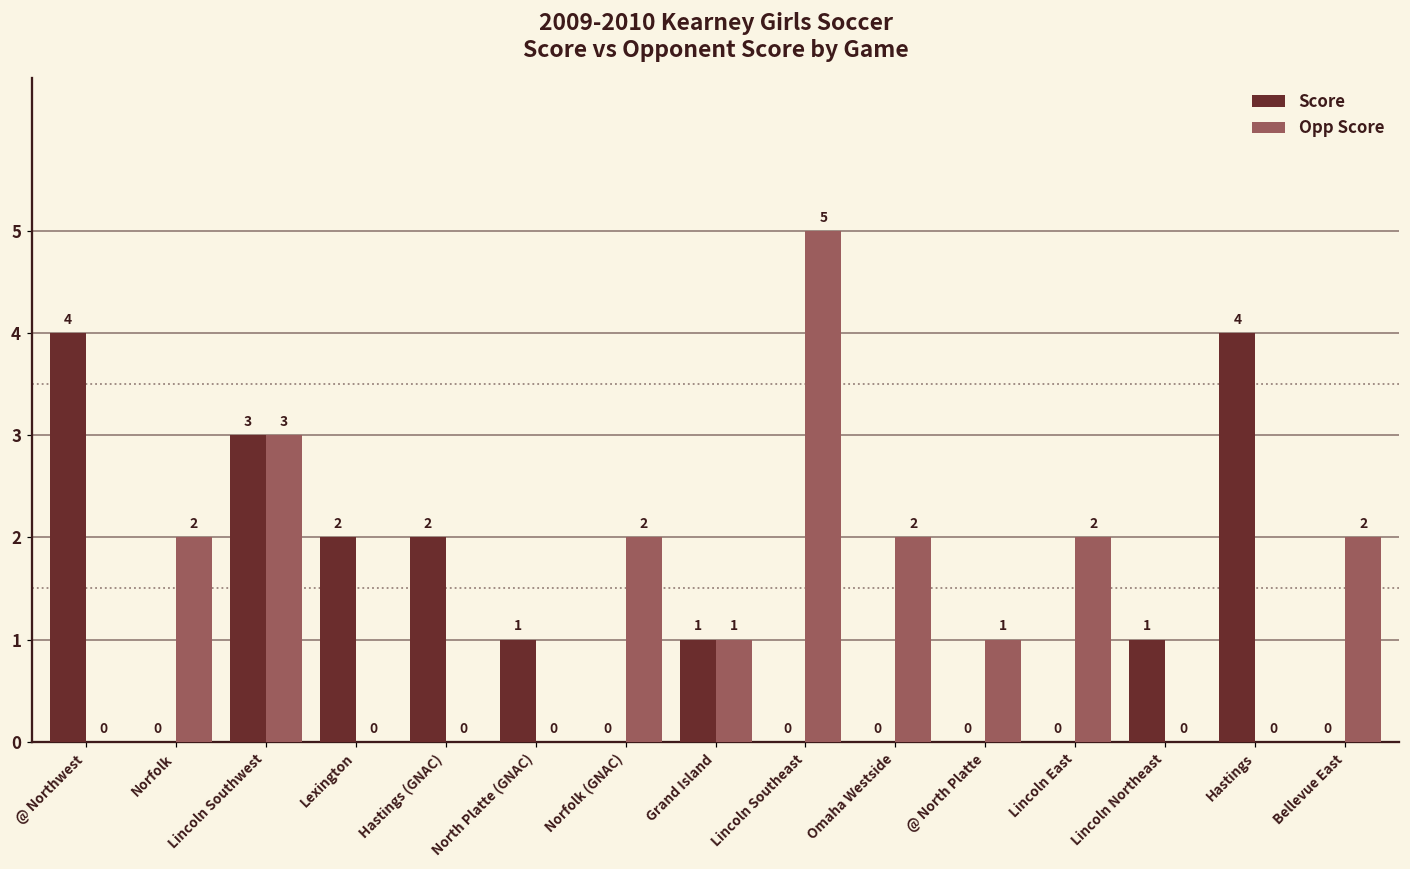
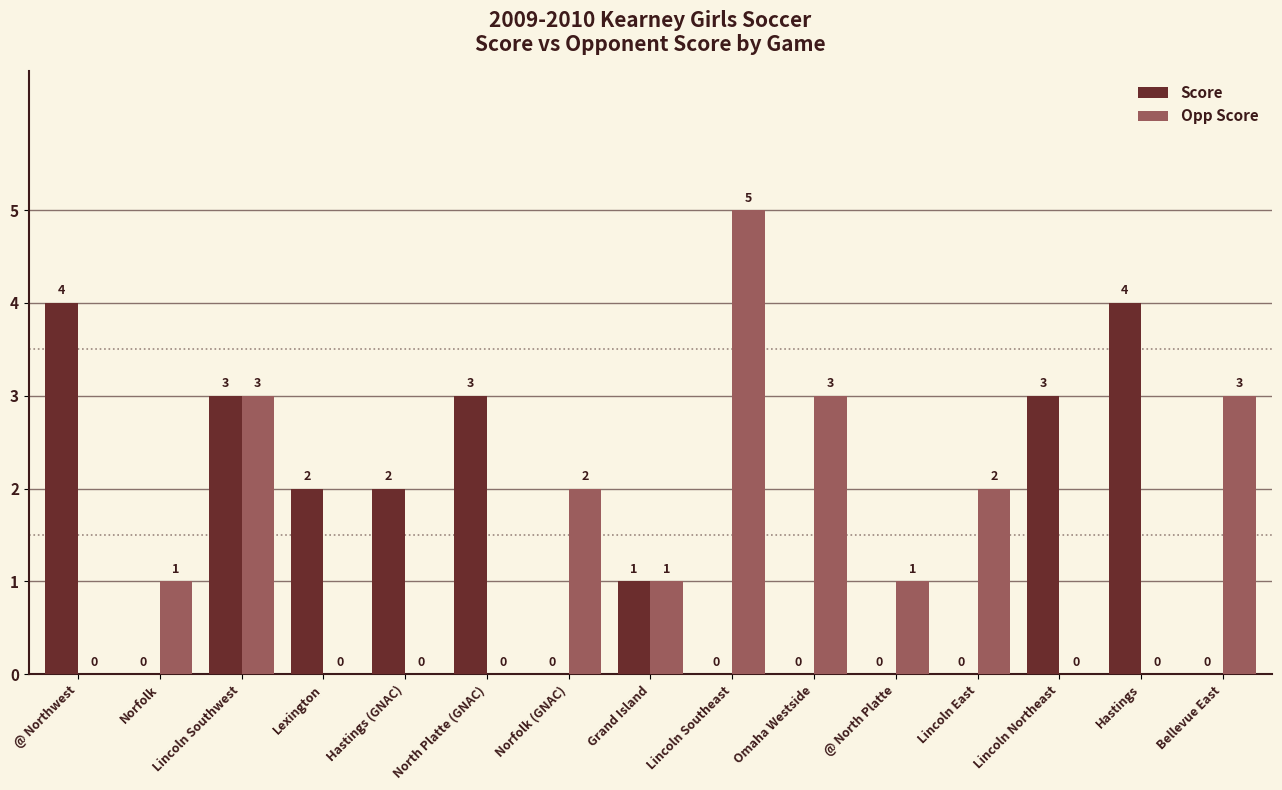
  {
    "Score": {
      "@ Northwest": 4,
      "Norfolk": 0,
      "Lincoln Southwest": 3,
      "Lexington": 2,
      "Hastings (GNAC)": 2,
-     "North Platte (GNAC)": 1,
+     "North Platte (GNAC)": 3,
      "Norfolk (GNAC)": 0,
      "Grand Island": 1,
      "Lincoln Southeast": 0,
      "Omaha Westside": 0,
      "@ North Platte": 0,
      "Lincoln East": 0,
-     "Lincoln Northeast": 1,
+     "Lincoln Northeast": 3,
      "Hastings": 4,
      "Bellevue East": 0
    },
    "Opp Score": {
      "@ Northwest": 0,
-     "Norfolk": 2,
+     "Norfolk": 1,
      "Lincoln Southwest": 3,
      "Lexington": 0,
      "Hastings (GNAC)": 0,
      "North Platte (GNAC)": 0,
      "Norfolk (GNAC)": 2,
      "Grand Island": 1,
      "Lincoln Southeast": 5,
-     "Omaha Westside": 2,
+     "Omaha Westside": 3,
      "@ North Platte": 1,
      "Lincoln East": 2,
      "Lincoln Northeast": 0,
      "Hastings": 0,
-     "Bellevue East": 2
+     "Bellevue East": 3
    }
  }
